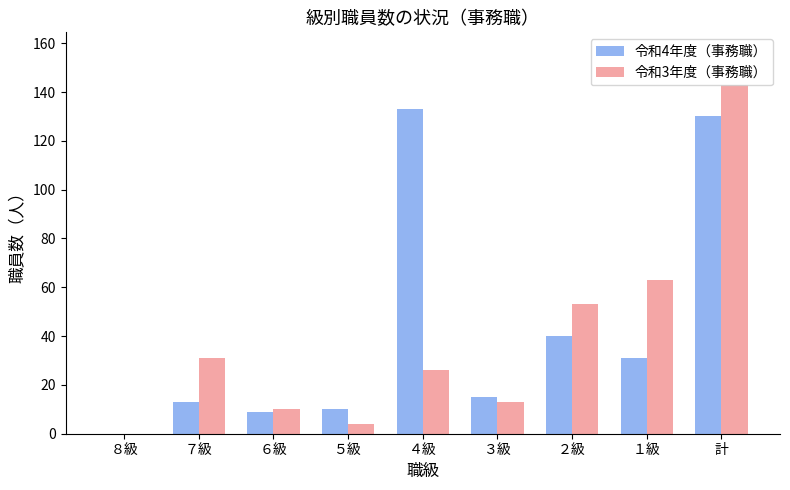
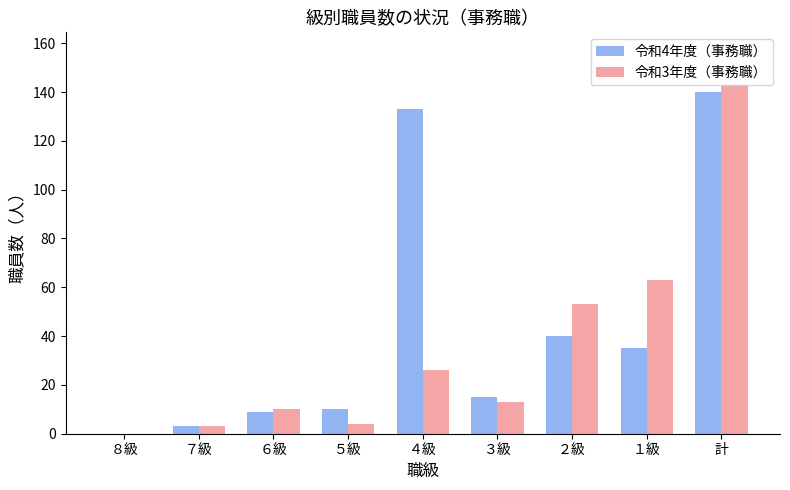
  {
    "令和4年度（事務職）": {
      "８級": 0,
-     "７級": 13,
+     "７級": 3,
      "６級": 9,
      "５級": 10,
      "４級": 133,
      "３級": 15,
      "２級": 40,
-     "１級": 31,
-     "計": 130
+     "１級": 35,
+     "計": 140
    },
    "令和3年度（事務職）": {
      "８級": 0,
-     "７級": 31,
+     "７級": 3,
      "６級": 10,
      "５級": 4,
      "４級": 26,
      "３級": 13,
      "２級": 53,
      "１級": 63
    }
  }
